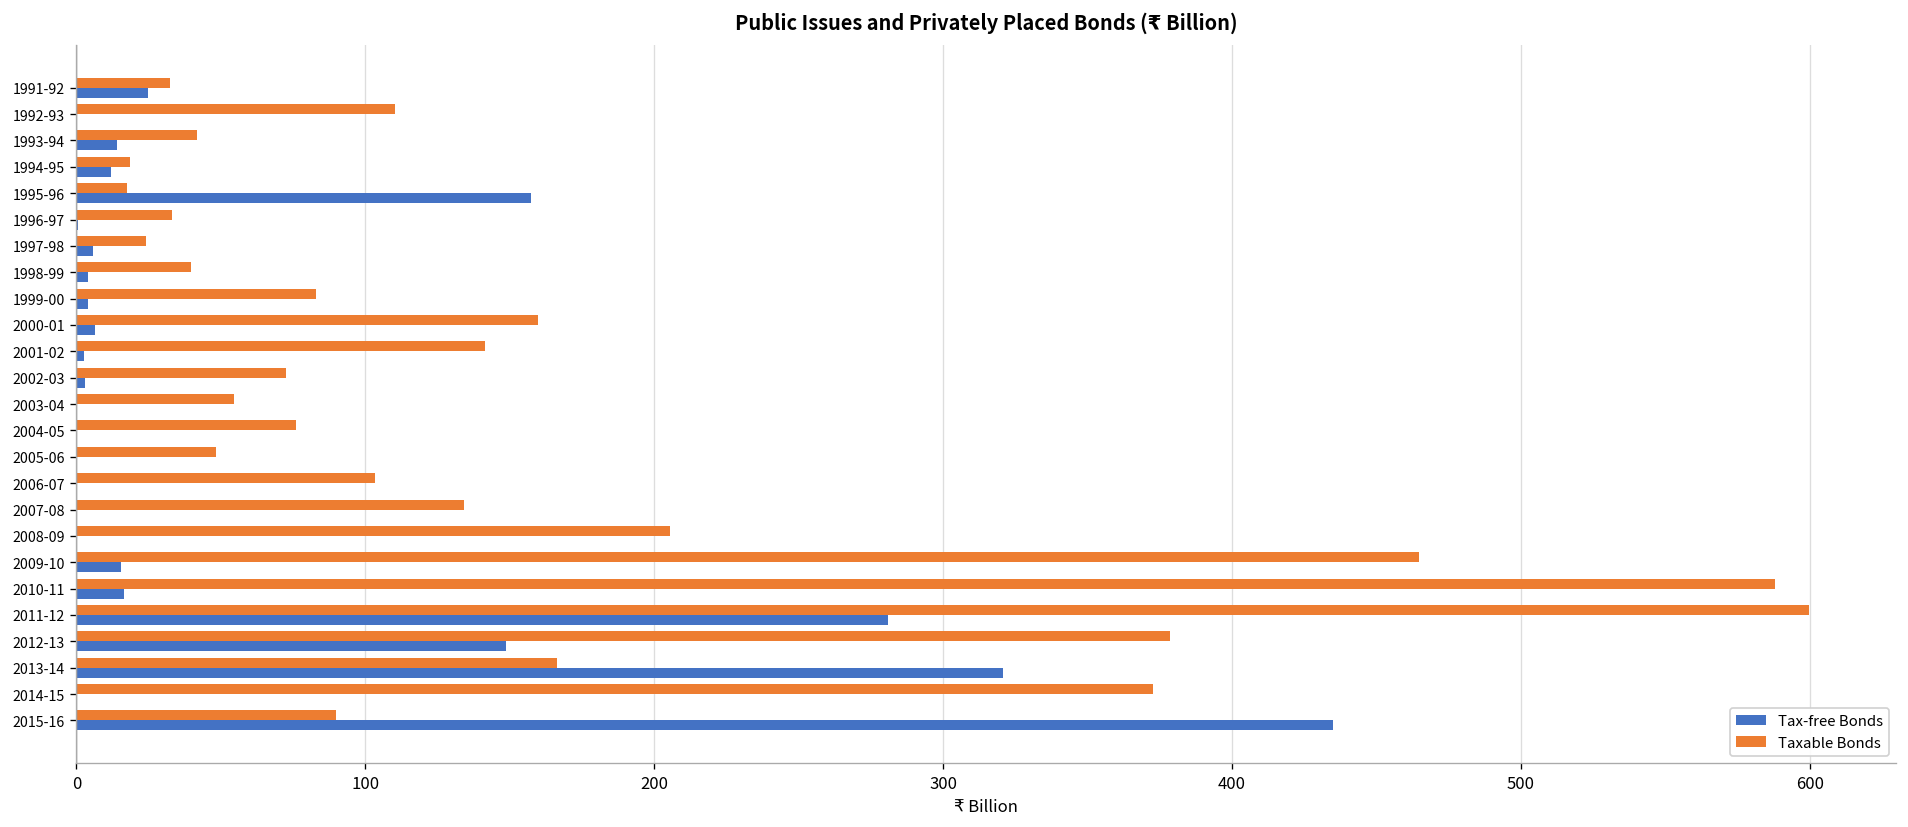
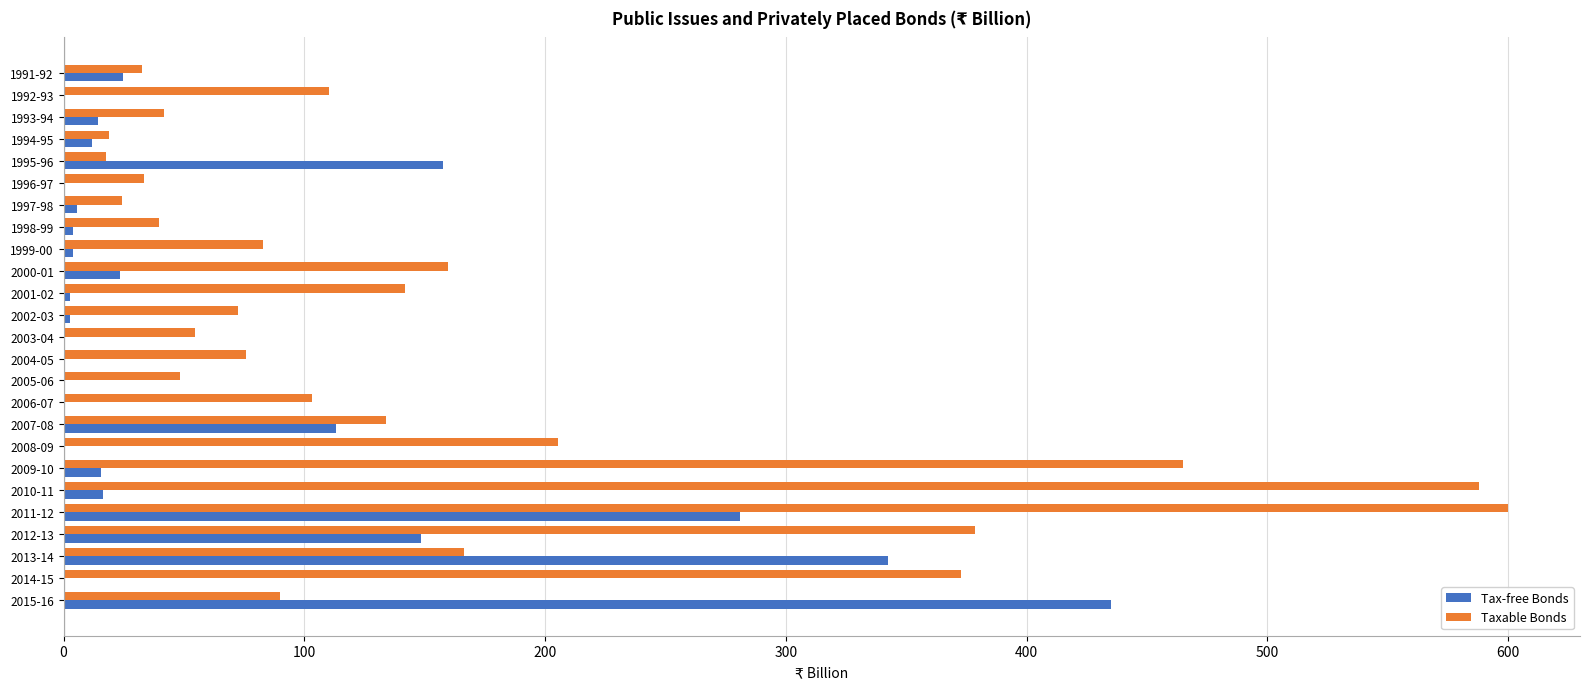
  {
    "Tax-free Bonds": {
      "1991-92": 25,
      "1993-94": 14,
      "1994-95": 12,
      "1995-96": 157,
      "1997-98": 6,
      "1998-99": 4,
      "1999-00": 4,
-     "2000-01": 7,
+     "2000-01": 23,
      "2001-02": 3,
      "2002-03": 3,
      "2003-04": 0,
      "2004-05": 0,
      "2005-06": 0,
      "2006-07": 0,
-     "2007-08": 0,
+     "2007-08": 113,
      "2008-09": 0,
      "2009-10": 16,
      "2010-11": 16,
      "2011-12": 281,
      "2012-13": 149,
-     "2013-14": 321,
+     "2013-14": 342,
      "2014-15": 0,
      "2015-16": 435
    },
    "Taxable Bonds": {
      "1991-92": 32,
      "1992-93": 110,
      "1993-94": 42,
      "1994-95": 19,
      "1995-96": 17,
      "1996-97": 33,
      "1997-98": 24,
      "1998-99": 40,
      "1999-00": 83,
      "2000-01": 160,
      "2001-02": 142,
      "2002-03": 72,
      "2003-04": 54,
      "2004-05": 76,
      "2005-06": 48,
      "2006-07": 103,
      "2007-08": 134,
      "2008-09": 205,
      "2009-10": 465,
      "2010-11": 588,
      "2011-12": 600,
      "2012-13": 379,
      "2013-14": 166,
      "2014-15": 373,
      "2015-16": 90
    }
  }
